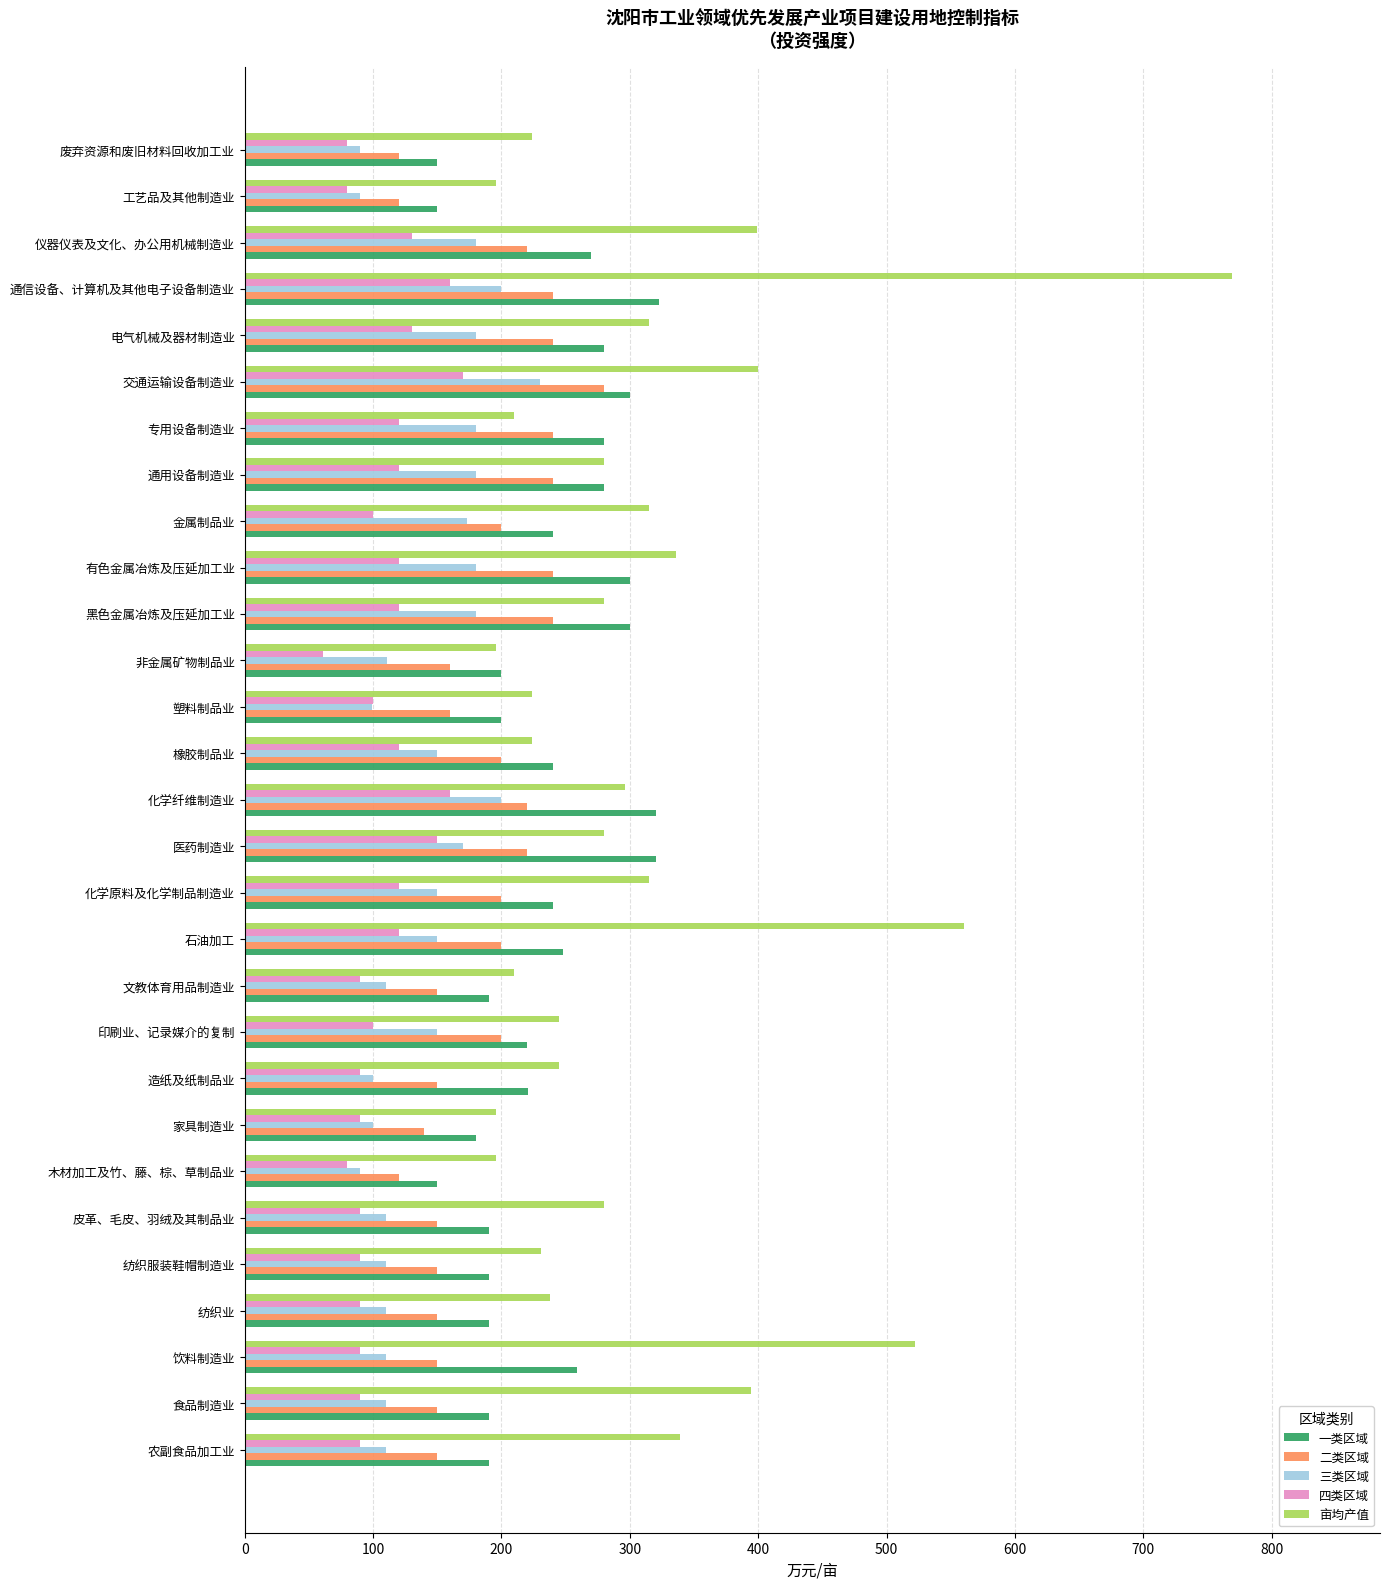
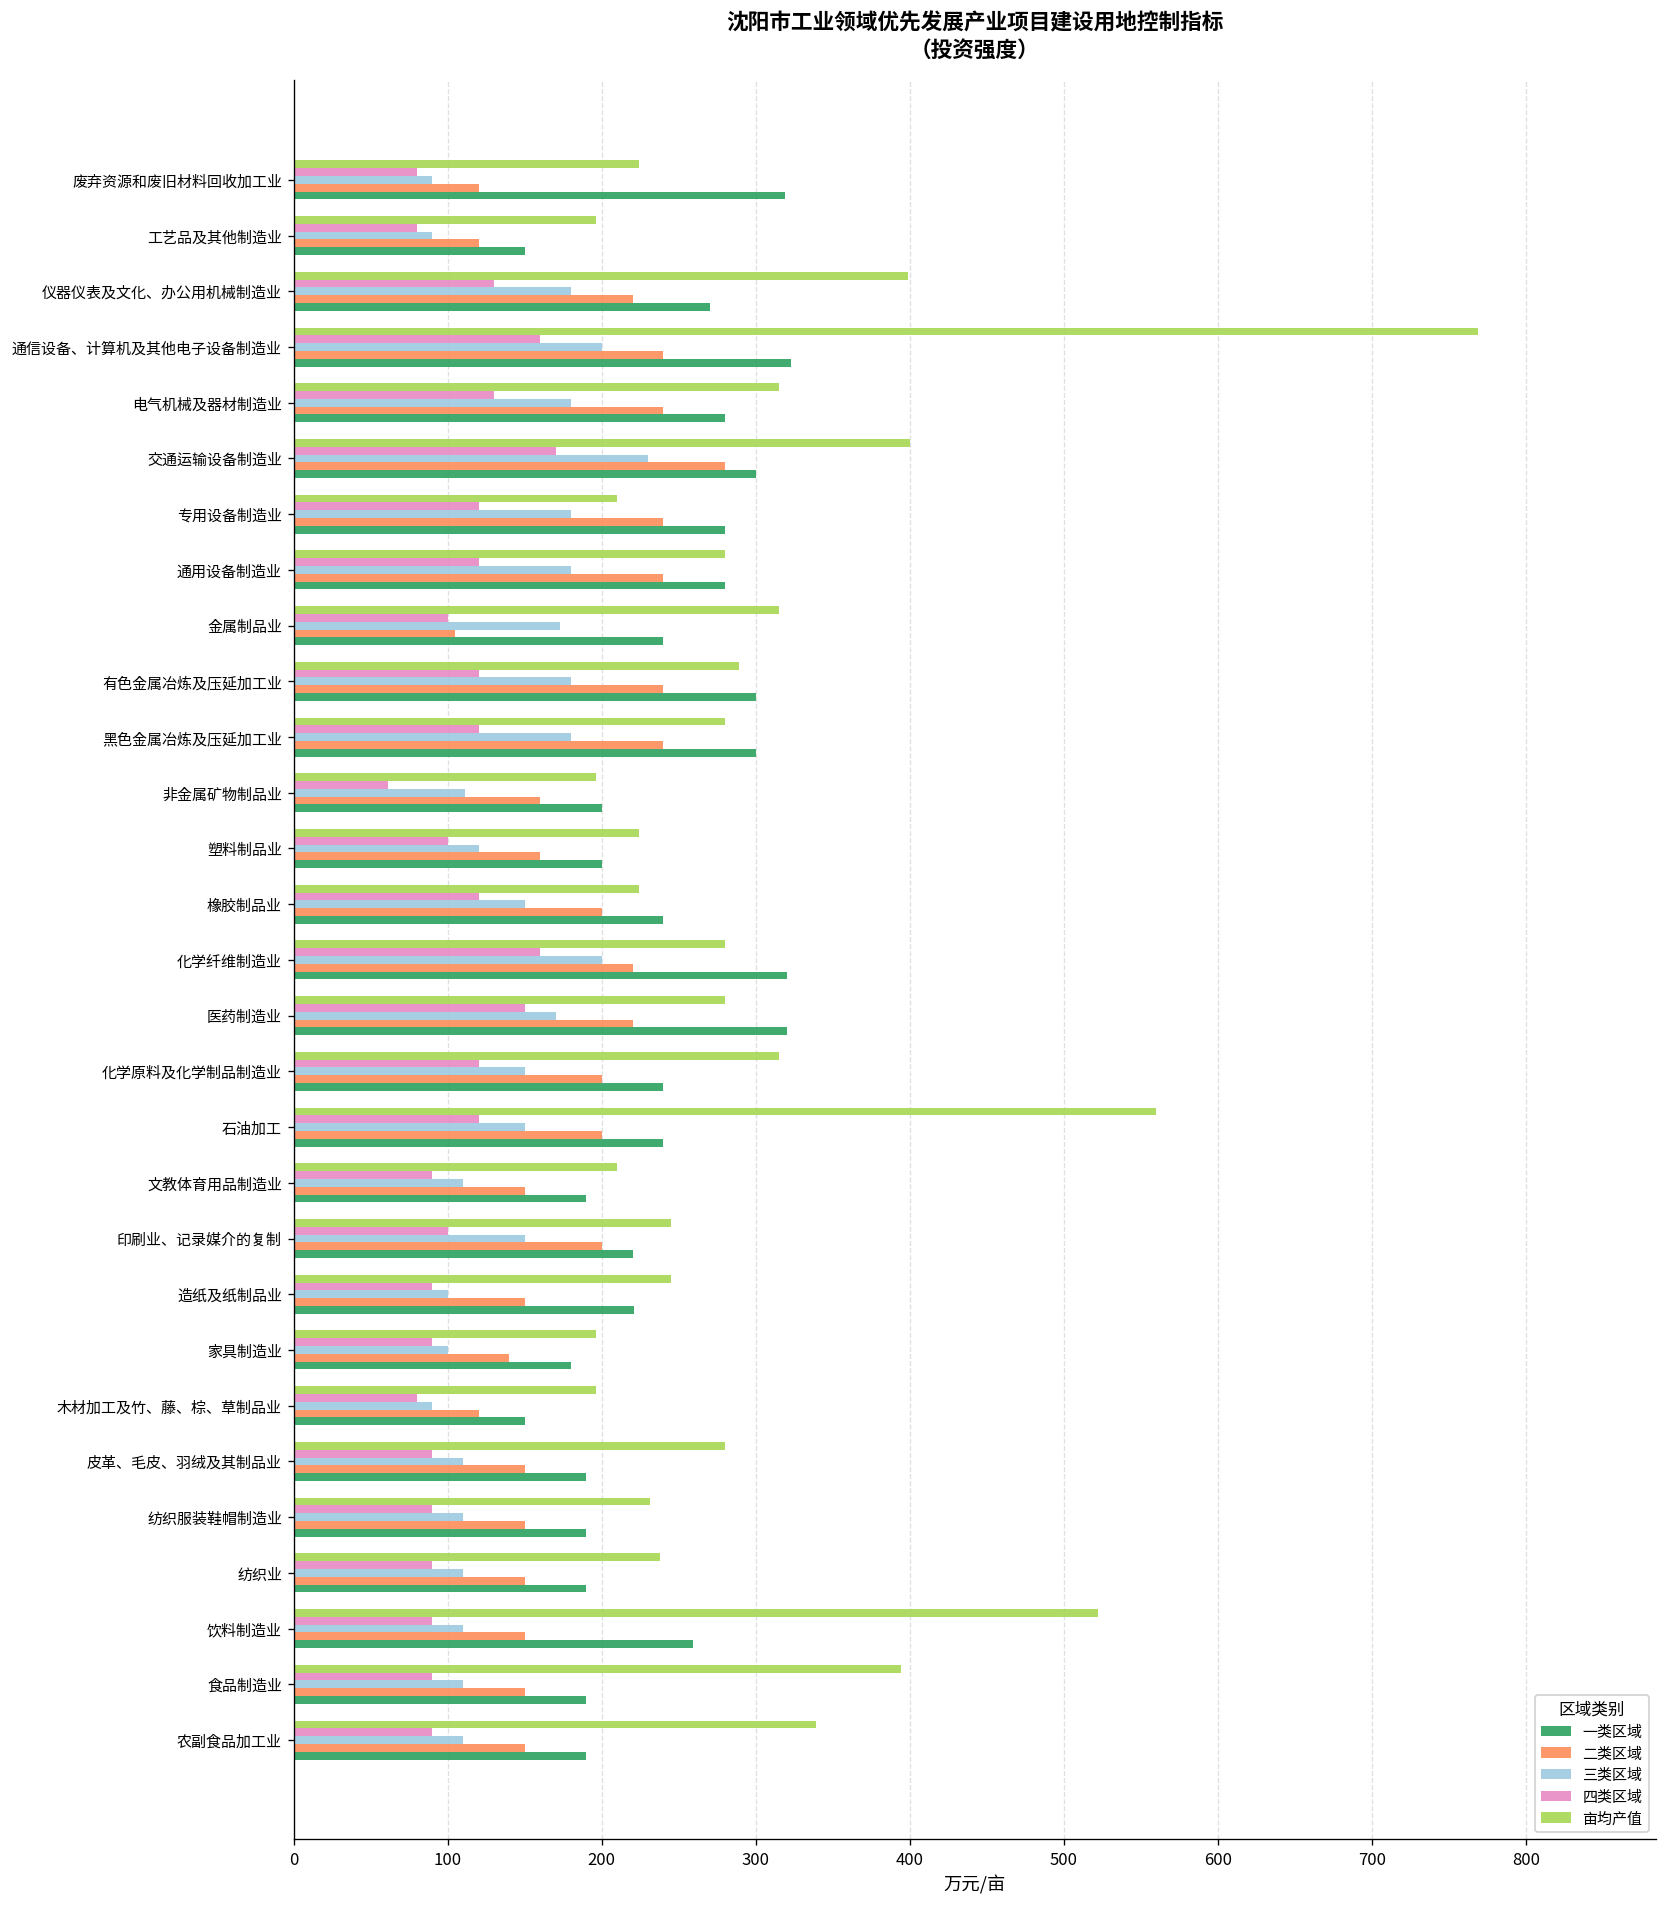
  {
    "一类区域": {
-     "废弃资源和废旧材料回收加工业": 150,
+     "废弃资源和废旧材料回收加工业": 319,
      "工艺品及其他制造业": 150,
      "仪器仪表及文化、办公用机械制造业": 270,
      "通信设备、计算机及其他电子设备制造业": 323,
      "电气机械及器材制造业": 280,
      "交通运输设备制造业": 300,
      "专用设备制造业": 280,
      "通用设备制造业": 280,
      "金属制品业": 240,
      "有色金属冶炼及压延加工业": 300,
      "黑色金属冶炼及压延加工业": 300,
      "非金属矿物制品业": 200,
      "塑料制品业": 200,
      "橡胶制品业": 240,
      "化学纤维制造业": 320,
      "医药制造业": 320,
      "化学原料及化学制品制造业": 240,
-     "石油加工": 248,
+     "石油加工": 240,
      "文教体育用品制造业": 190,
      "印刷业、记录媒介的复制": 220,
      "造纸及纸制品业": 221,
      "家具制造业": 180,
      "木材加工及竹、藤、棕、草制品业": 150,
      "皮革、毛皮、羽绒及其制品业": 190,
      "纺织服装鞋帽制造业": 190,
      "纺织业": 190,
      "饮料制造业": 259,
      "食品制造业": 190,
      "农副食品加工业": 190
    },
    "二类区域": {
      "废弃资源和废旧材料回收加工业": 120,
      "工艺品及其他制造业": 120,
      "仪器仪表及文化、办公用机械制造业": 220,
      "通信设备、计算机及其他电子设备制造业": 240,
      "电气机械及器材制造业": 240,
      "交通运输设备制造业": 280,
      "专用设备制造业": 240,
      "通用设备制造业": 240,
-     "金属制品业": 200,
+     "金属制品业": 105,
      "有色金属冶炼及压延加工业": 240,
      "黑色金属冶炼及压延加工业": 240,
      "非金属矿物制品业": 160,
      "塑料制品业": 160,
      "橡胶制品业": 200,
      "化学纤维制造业": 220,
      "医药制造业": 220,
      "化学原料及化学制品制造业": 200,
      "石油加工": 200,
      "文教体育用品制造业": 150,
      "印刷业、记录媒介的复制": 200,
      "造纸及纸制品业": 150,
      "家具制造业": 140,
      "木材加工及竹、藤、棕、草制品业": 120,
      "皮革、毛皮、羽绒及其制品业": 150,
      "纺织服装鞋帽制造业": 150,
      "纺织业": 150,
      "饮料制造业": 150,
      "食品制造业": 150,
      "农副食品加工业": 150
    },
    "三类区域": {
      "废弃资源和废旧材料回收加工业": 90,
      "工艺品及其他制造业": 90,
      "仪器仪表及文化、办公用机械制造业": 180,
      "通信设备、计算机及其他电子设备制造业": 200,
      "电气机械及器材制造业": 180,
      "交通运输设备制造业": 230,
      "专用设备制造业": 180,
      "通用设备制造业": 180,
      "金属制品业": 173,
      "有色金属冶炼及压延加工业": 180,
      "黑色金属冶炼及压延加工业": 180,
      "非金属矿物制品业": 111,
-     "塑料制品业": 99,
+     "塑料制品业": 120,
      "橡胶制品业": 150,
      "化学纤维制造业": 200,
      "医药制造业": 170,
      "化学原料及化学制品制造业": 150,
      "石油加工": 150,
      "文教体育用品制造业": 110,
      "印刷业、记录媒介的复制": 150,
      "造纸及纸制品业": 100,
      "家具制造业": 100,
      "木材加工及竹、藤、棕、草制品业": 90,
      "皮革、毛皮、羽绒及其制品业": 110,
      "纺织服装鞋帽制造业": 110,
      "纺织业": 110,
      "饮料制造业": 110,
      "食品制造业": 110,
      "农副食品加工业": 110
    },
    "四类区域": {
      "废弃资源和废旧材料回收加工业": 80,
      "工艺品及其他制造业": 80,
      "仪器仪表及文化、办公用机械制造业": 130,
      "通信设备、计算机及其他电子设备制造业": 160,
      "电气机械及器材制造业": 130,
      "交通运输设备制造业": 170,
      "专用设备制造业": 120,
      "通用设备制造业": 120,
      "金属制品业": 100,
      "有色金属冶炼及压延加工业": 120,
      "黑色金属冶炼及压延加工业": 120,
      "非金属矿物制品业": 61,
      "塑料制品业": 100,
      "橡胶制品业": 120,
      "化学纤维制造业": 160,
      "医药制造业": 150,
      "化学原料及化学制品制造业": 120,
      "石油加工": 120,
      "文教体育用品制造业": 90,
      "印刷业、记录媒介的复制": 100,
      "造纸及纸制品业": 90,
      "家具制造业": 90,
      "木材加工及竹、藤、棕、草制品业": 80,
      "皮革、毛皮、羽绒及其制品业": 90,
      "纺织服装鞋帽制造业": 90,
      "纺织业": 90,
      "饮料制造业": 90,
      "食品制造业": 90,
      "农副食品加工业": 90
    },
    "亩均产值": {
      "废弃资源和废旧材料回收加工业": 224,
      "工艺品及其他制造业": 196,
      "仪器仪表及文化、办公用机械制造业": 399,
      "通信设备、计算机及其他电子设备制造业": 769,
      "电气机械及器材制造业": 315,
      "交通运输设备制造业": 400,
      "专用设备制造业": 210,
      "通用设备制造业": 280,
      "金属制品业": 315,
-     "有色金属冶炼及压延加工业": 336,
+     "有色金属冶炼及压延加工业": 289,
      "黑色金属冶炼及压延加工业": 280,
      "非金属矿物制品业": 196,
      "塑料制品业": 224,
      "橡胶制品业": 224,
-     "化学纤维制造业": 296,
+     "化学纤维制造业": 280,
      "医药制造业": 280,
      "化学原料及化学制品制造业": 315,
      "石油加工": 560,
      "文教体育用品制造业": 210,
      "印刷业、记录媒介的复制": 245,
      "造纸及纸制品业": 245,
      "家具制造业": 196,
      "木材加工及竹、藤、棕、草制品业": 196,
      "皮革、毛皮、羽绒及其制品业": 280,
      "纺织服装鞋帽制造业": 231,
      "纺织业": 238,
      "饮料制造业": 522,
      "食品制造业": 394,
      "农副食品加工业": 339
    }
  }
